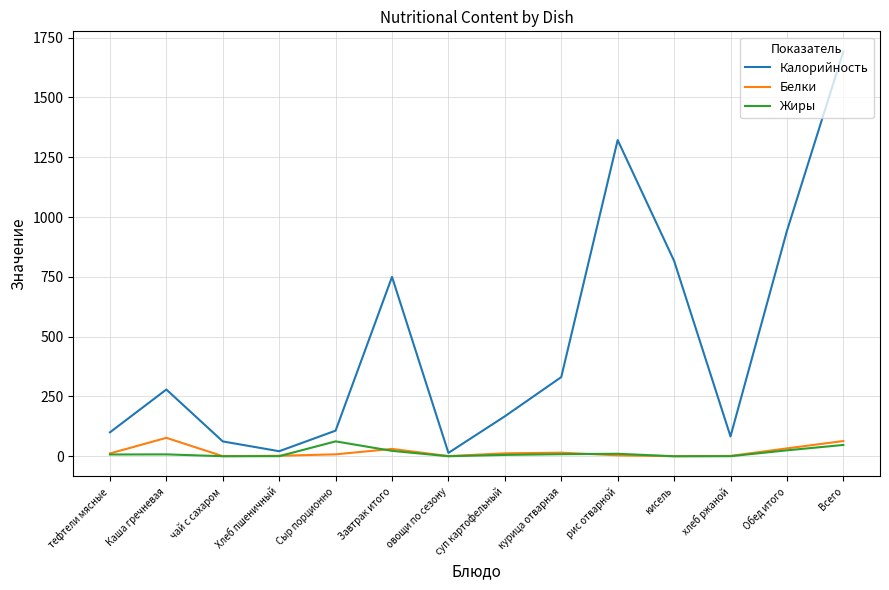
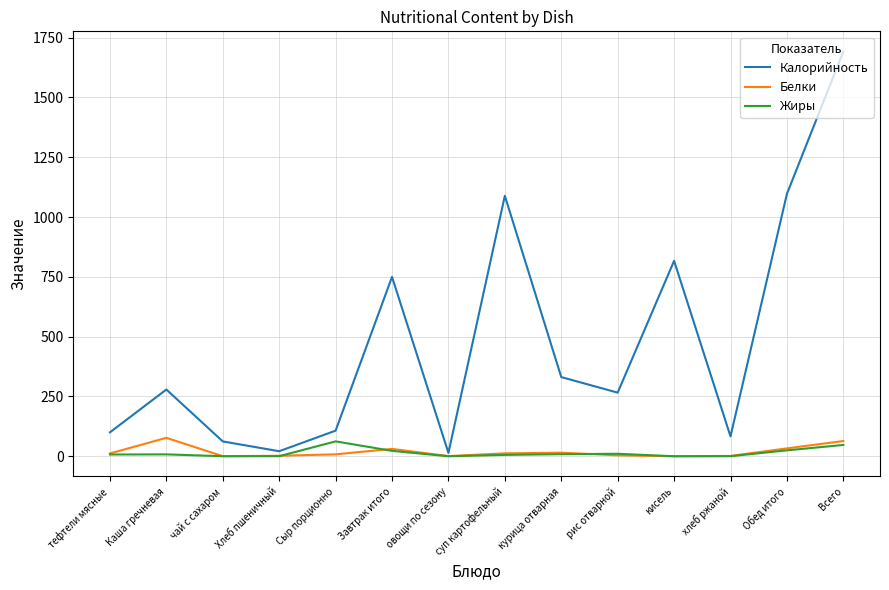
  {
    "Калорийность": {
      "тефтели мясные": 100,
      "Каша гречневая": 280,
      "чай с сахаром": 60,
      "Хлеб пшеничный": 20,
      "Сыр порционно": 110,
      "Завтрак итого": 750,
      "овощи по сезону": 10,
-     "суп картофельный": 170,
+     "суп картофельный": 1090,
      "курица отварная": 330,
-     "рис отварной": 1320,
+     "рис отварной": 270,
      "кисель": 820,
      "хлеб ржаной": 80,
-     "Обед итого": 940
+     "Обед итого": 1100
    },
    "Белки": {
      "Каша гречневая": 80,
      "Сыр порционно": 10,
      "Всего": 60
    },
    "Жиры": {
      "Каша гречневая": 10,
      "Сыр порционно": 60,
      "Всего": 50
    }
  }
